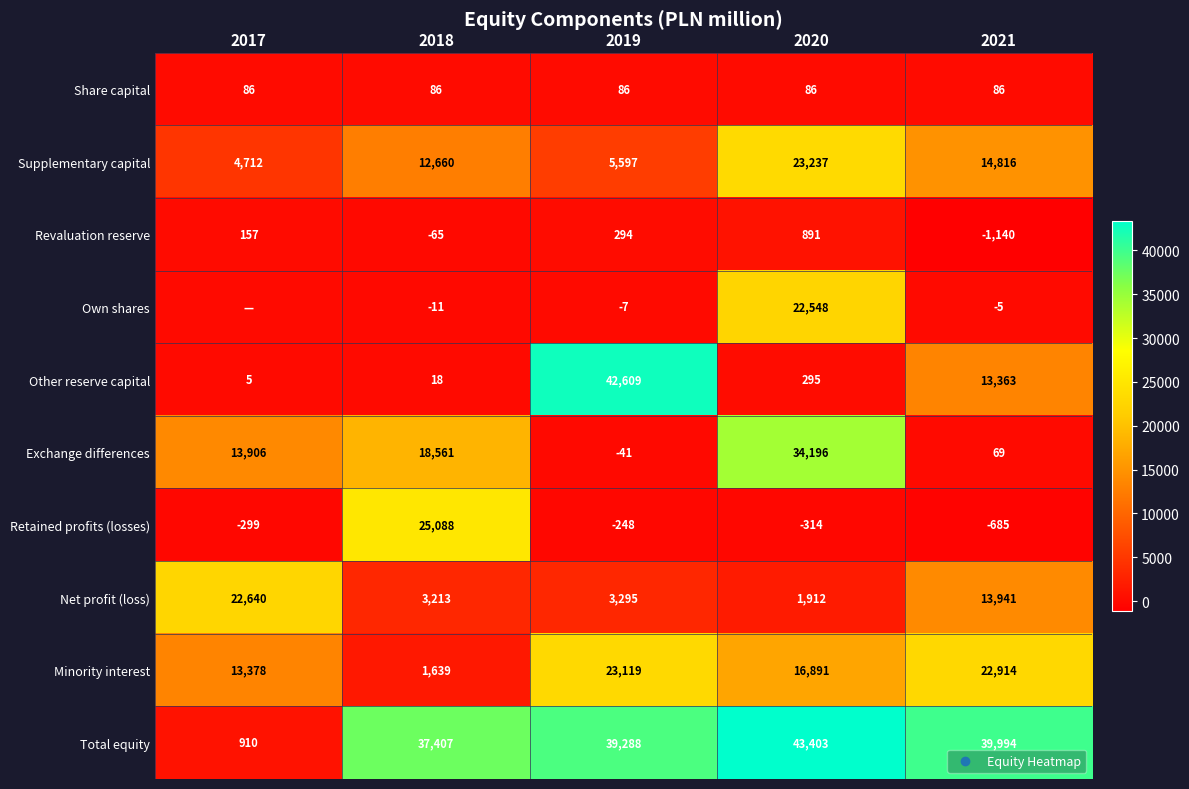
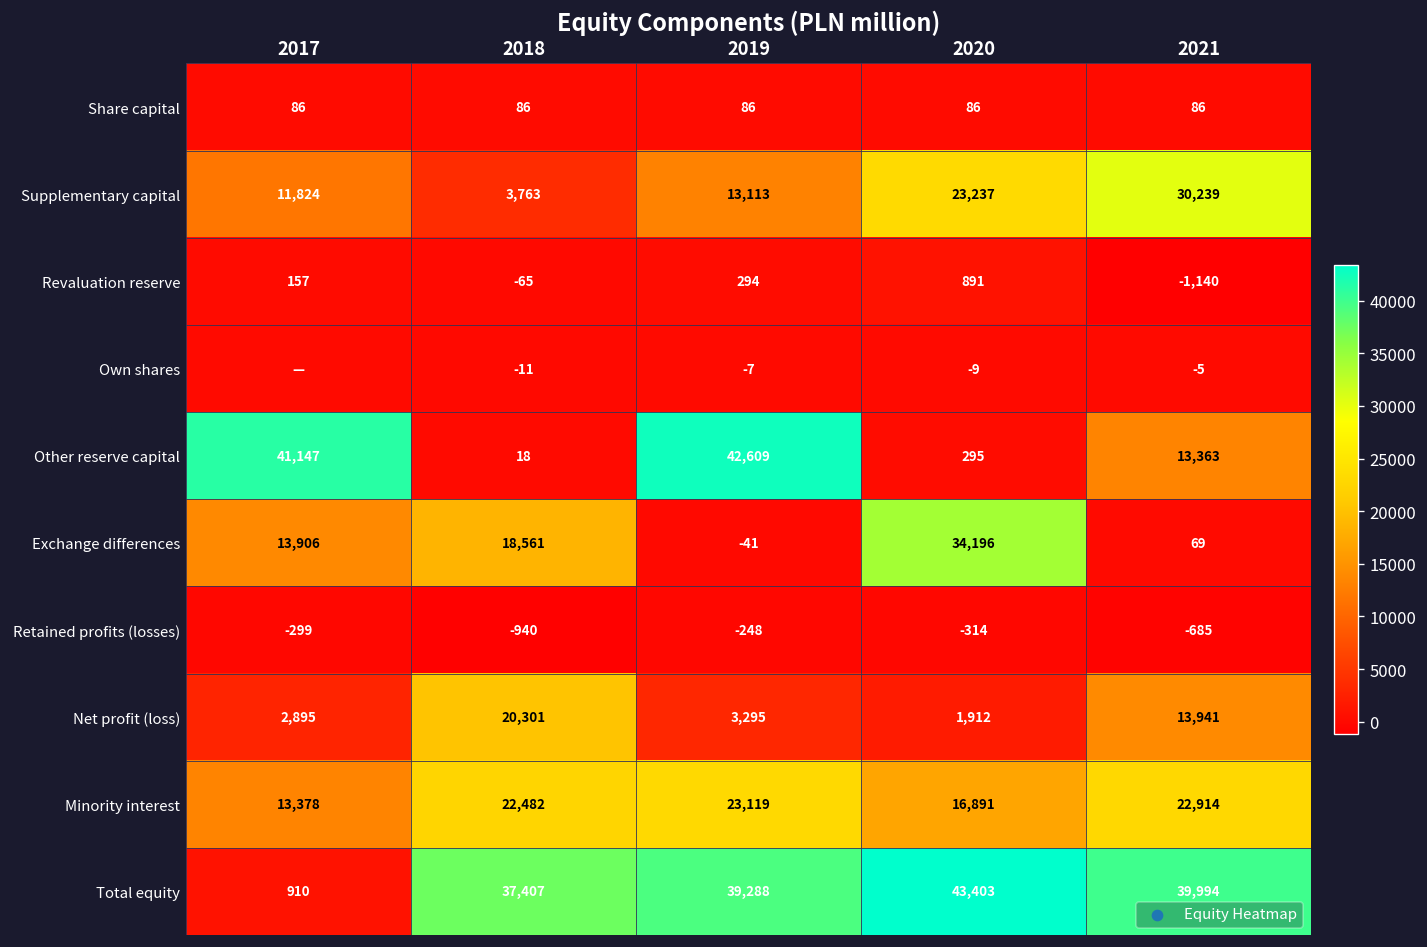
  {
    "Share capital": {
      "2017": "86",
      "2018": "86",
      "2019": "86",
      "2020": "86",
      "2021": "86"
    },
    "Supplementary capital": {
-     "2017": "4,712",
-     "2018": "12,660",
-     "2019": "5,597",
+     "2017": "11,824",
+     "2018": "3,763",
+     "2019": "13,113",
      "2020": "23,237",
-     "2021": "14,816"
+     "2021": "30,239"
    },
    "Revaluation reserve": {
      "2017": "157",
      "2018": "-65",
      "2019": "294",
      "2020": "891",
      "2021": "-1,140"
    },
    "Own shares": {
      "2018": "-11",
      "2019": "-7",
-     "2020": "22,548",
+     "2020": "-9",
      "2021": "-5"
    },
    "Other reserve capital": {
-     "2017": "5",
+     "2017": "41,147",
      "2018": "18",
      "2019": "42,609",
      "2020": "295",
      "2021": "13,363"
    },
    "Exchange differences": {
      "2017": "13,906",
      "2018": "18,561",
      "2019": "-41",
      "2020": "34,196",
      "2021": "69"
    },
    "Retained profits (losses)": {
      "2017": "-299",
-     "2018": "25,088",
+     "2018": "-940",
      "2019": "-248",
      "2020": "-314",
      "2021": "-685"
    },
    "Net profit (loss)": {
-     "2017": "22,640",
-     "2018": "3,213",
+     "2017": "2,895",
+     "2018": "20,301",
      "2019": "3,295",
      "2020": "1,912",
      "2021": "13,941"
    },
    "Minority interest": {
      "2017": "13,378",
-     "2018": "1,639",
+     "2018": "22,482",
      "2019": "23,119",
      "2020": "16,891",
      "2021": "22,914"
    },
    "Total equity": {
      "2017": "910",
      "2018": "37,407",
      "2019": "39,288",
      "2020": "43,403",
      "2021": "39,994"
    }
  }
